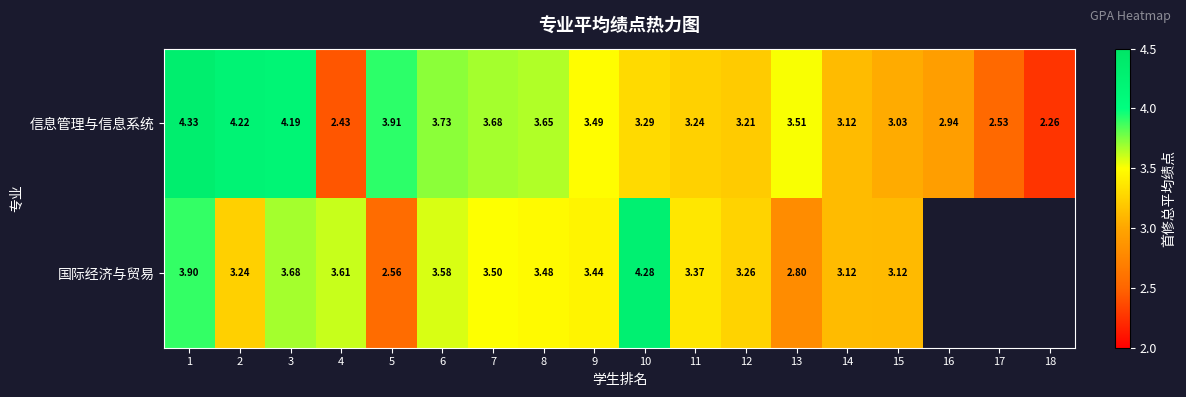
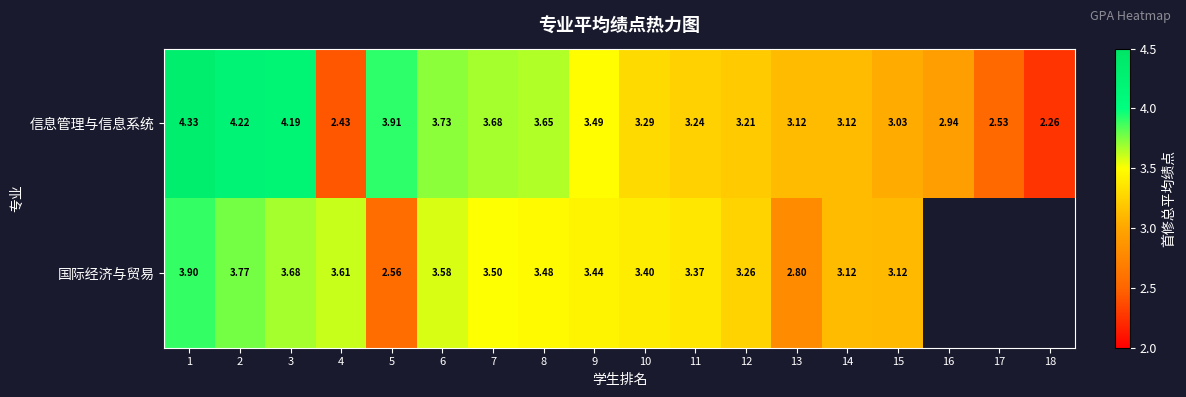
  {
    "信息管理与信息系统": {
      "1": 4.33,
      "2": 4.22,
      "3": 4.19,
      "4": 2.43,
      "5": 3.91,
      "6": 3.73,
      "7": 3.68,
      "8": 3.65,
      "9": 3.49,
      "10": 3.29,
      "11": 3.24,
      "12": 3.21,
-     "13": 3.51,
+     "13": 3.12,
      "14": 3.12,
      "15": 3.03,
      "16": 2.94,
      "17": 2.53,
      "18": 2.26
    },
    "国际经济与贸易": {
      "1": 3.90,
-     "2": 3.24,
+     "2": 3.77,
      "3": 3.68,
      "4": 3.61,
      "5": 2.56,
      "6": 3.58,
      "7": 3.50,
      "8": 3.48,
      "9": 3.44,
-     "10": 4.28,
+     "10": 3.40,
      "11": 3.37,
      "12": 3.26,
      "13": 2.80,
      "14": 3.12,
      "15": 3.12
    }
  }
